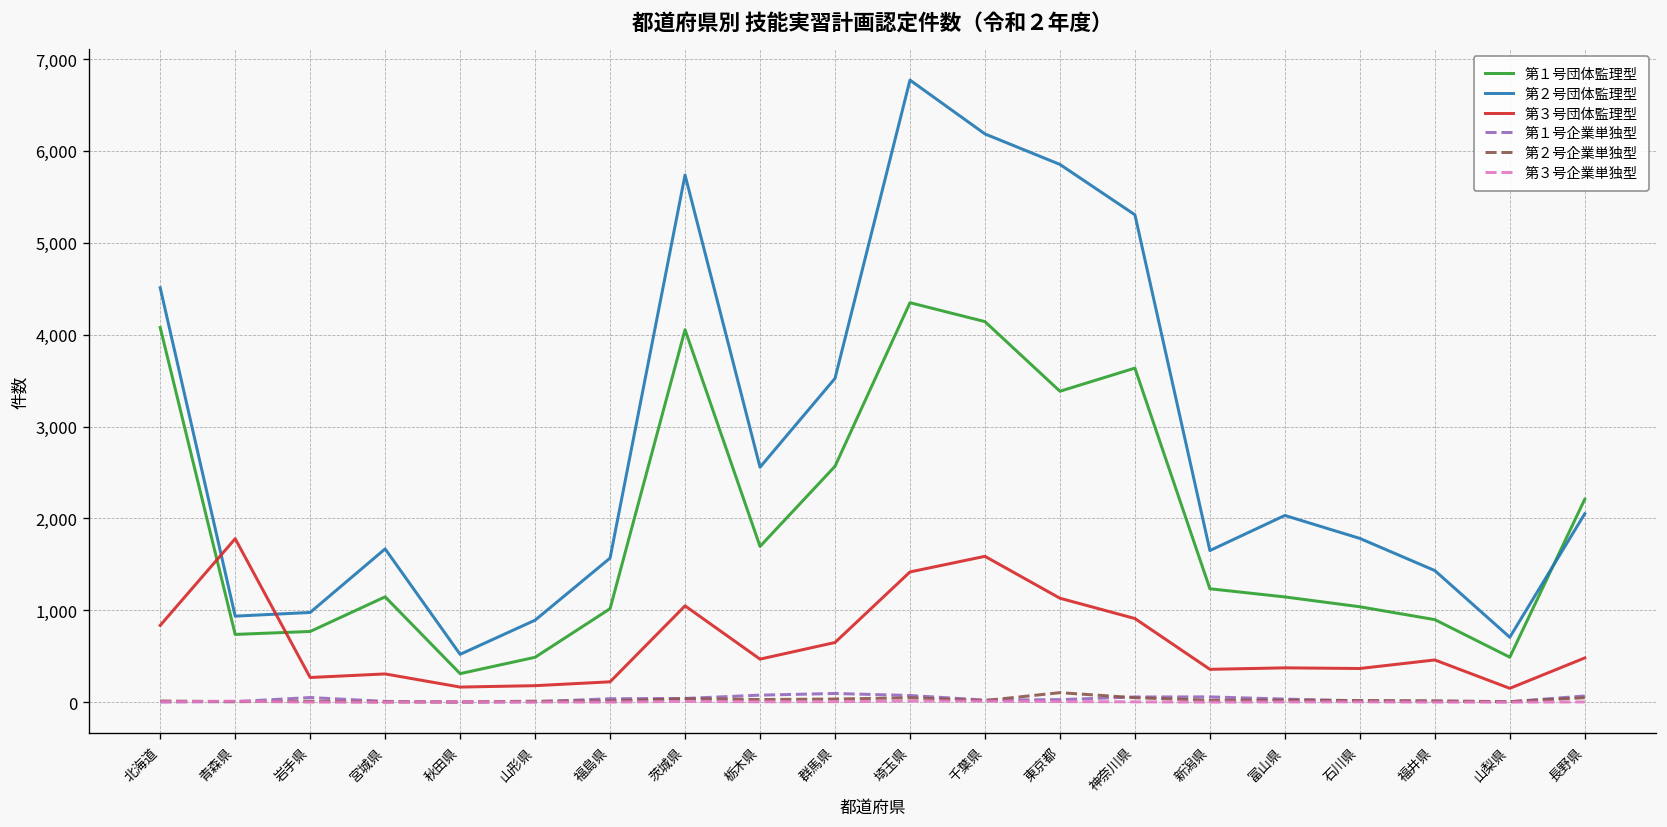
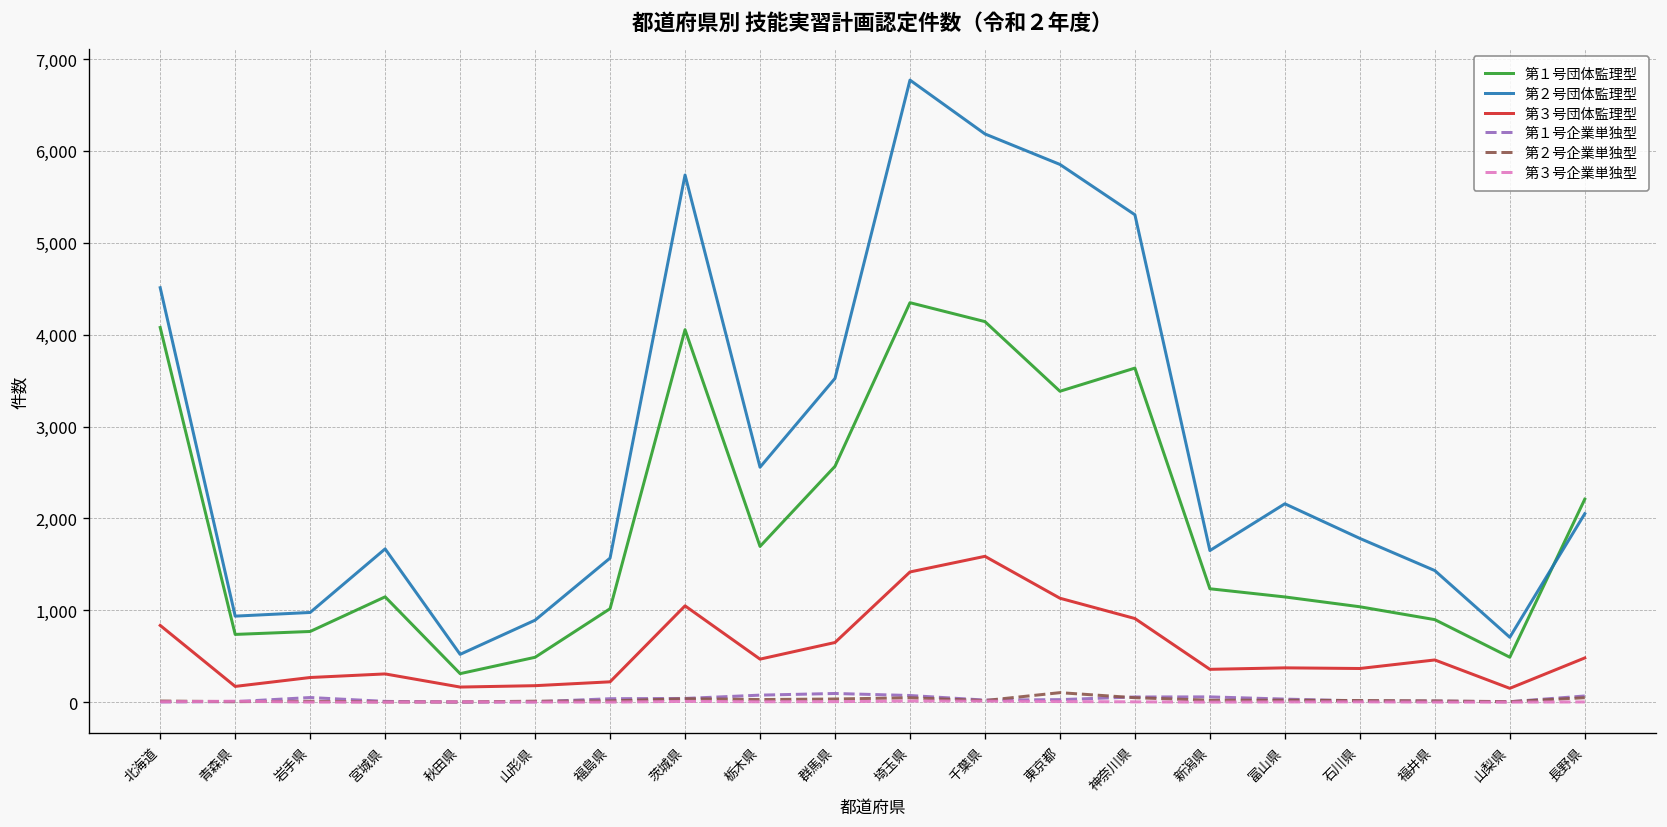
  {
    "第１号団体監理型": {
      "北海道": "4,100",
      "青森県": "700",
      "岩手県": "800",
      "宮城県": "1,100",
      "秋田県": "300",
      "山形県": "500",
      "福島県": "1,000",
      "茨城県": "4,100",
      "栃木県": "1,700",
      "群馬県": "2,600",
      "埼玉県": "4,300",
      "千葉県": "4,100",
      "東京都": "3,400",
      "神奈川県": "3,600",
      "新潟県": "1,200",
      "富山県": "1,100",
      "石川県": "1,000",
      "福井県": "900",
      "山梨県": "500",
      "長野県": "2,200"
    },
    "第２号団体監理型": {
      "北海道": "4,500",
      "青森県": "900",
      "岩手県": "1,000",
      "宮城県": "1,700",
      "秋田県": "500",
      "山形県": "900",
      "福島県": "1,600",
      "茨城県": "5,700",
      "栃木県": "2,600",
      "群馬県": "3,500",
      "埼玉県": "6,800",
      "千葉県": "6,200",
      "東京都": "5,900",
      "神奈川県": "5,300",
      "新潟県": "1,700",
-     "富山県": "2,000",
+     "富山県": "2,200",
      "石川県": "1,800",
      "福井県": "1,400",
      "山梨県": "700",
      "長野県": "2,100"
    },
    "第３号団体監理型": {
      "北海道": "800",
-     "青森県": "1,800",
+     "青森県": "200",
      "岩手県": "300",
      "宮城県": "300",
      "秋田県": "200",
      "山形県": "200",
      "福島県": "200",
      "茨城県": "1,000",
      "栃木県": "500",
      "群馬県": "600",
      "埼玉県": "1,400",
      "千葉県": "1,600",
      "東京都": "1,100",
      "神奈川県": "900",
      "新潟県": "400",
      "富山県": "400",
      "石川県": "400",
      "福井県": "500",
      "山梨県": "200",
      "長野県": "500"
    },
    "第１号企業単独型": {
      "岩手県": "100",
      "栃木県": "100",
      "群馬県": "100",
      "新潟県": "100"
    },
    "第２号企業単独型": {
      "東京都": "100"
    },
    "第３号企業単独型": {
      "埼玉県": "0",
      "神奈川県": "0",
      "長野県": "0"
    }
  }
